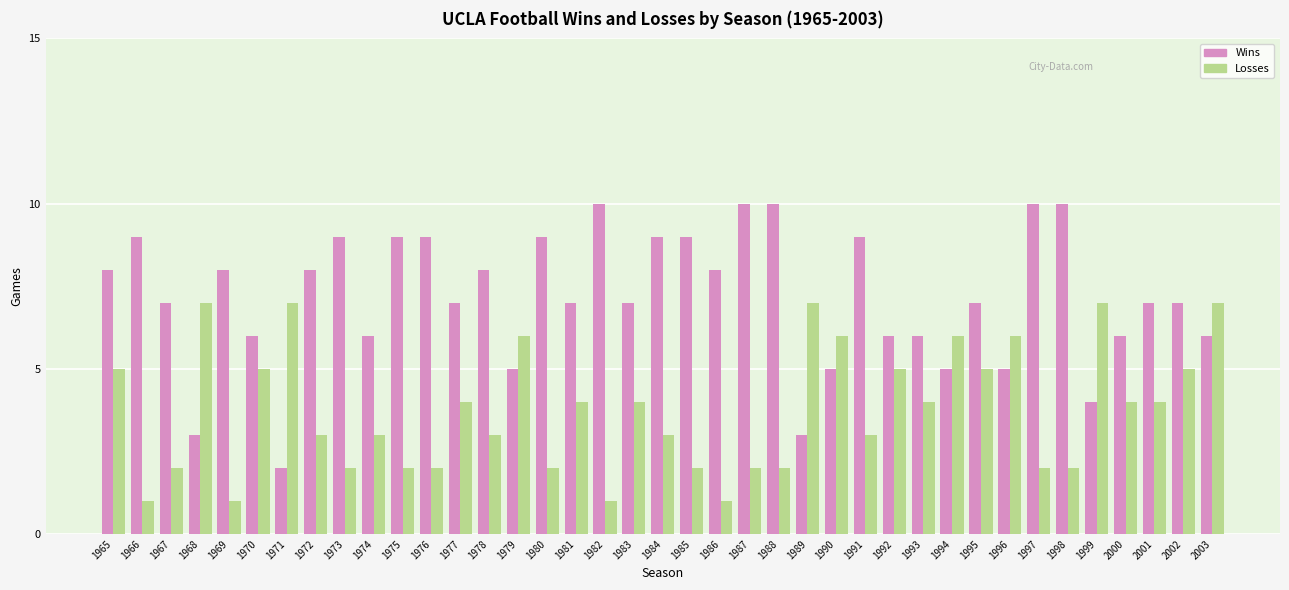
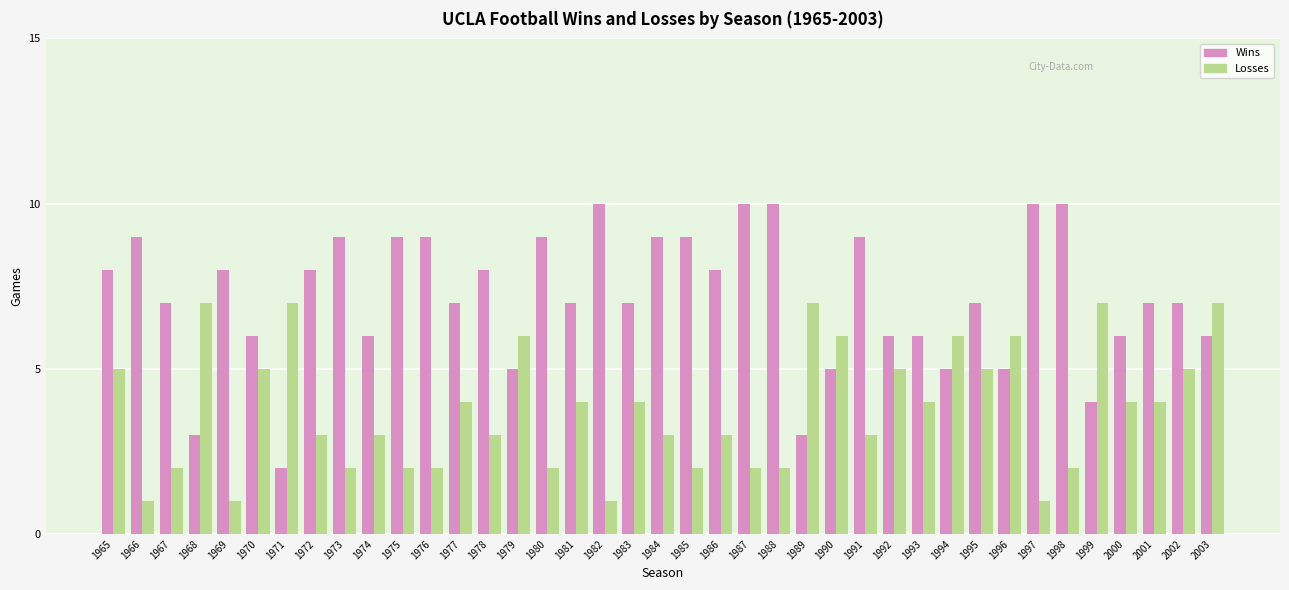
  {
    "Wins": {
      "1965": 8,
      "1966": 9,
      "1967": 7,
      "1968": 3,
      "1969": 8,
      "1970": 6,
      "1971": 2,
      "1972": 8,
      "1973": 9,
      "1974": 6,
      "1975": 9,
      "1976": 9,
      "1977": 7,
      "1978": 8,
      "1979": 5,
      "1980": 9,
      "1981": 7,
      "1982": 10,
      "1983": 7,
      "1984": 9,
      "1985": 9,
      "1986": 8,
      "1987": 10,
      "1988": 10,
      "1989": 3,
      "1990": 5,
      "1991": 9,
      "1992": 6,
      "1993": 6,
      "1994": 5,
      "1995": 7,
      "1996": 5,
      "1997": 10,
      "1998": 10,
      "1999": 4,
      "2000": 6,
      "2001": 7,
      "2002": 7,
      "2003": 6
    },
    "Losses": {
      "1965": 5,
      "1966": 1,
      "1967": 2,
      "1968": 7,
      "1969": 1,
      "1970": 5,
      "1971": 7,
      "1972": 3,
      "1973": 2,
      "1974": 3,
      "1975": 2,
      "1976": 2,
      "1977": 4,
      "1978": 3,
      "1979": 6,
      "1980": 2,
      "1981": 4,
      "1982": 1,
      "1983": 4,
      "1984": 3,
      "1985": 2,
-     "1986": 1,
+     "1986": 3,
      "1987": 2,
      "1988": 2,
      "1989": 7,
      "1990": 6,
      "1991": 3,
      "1992": 5,
      "1993": 4,
      "1994": 6,
      "1995": 5,
      "1996": 6,
-     "1997": 2,
+     "1997": 1,
      "1998": 2,
      "1999": 7,
      "2000": 4,
      "2001": 4,
      "2002": 5,
      "2003": 7
    }
  }
